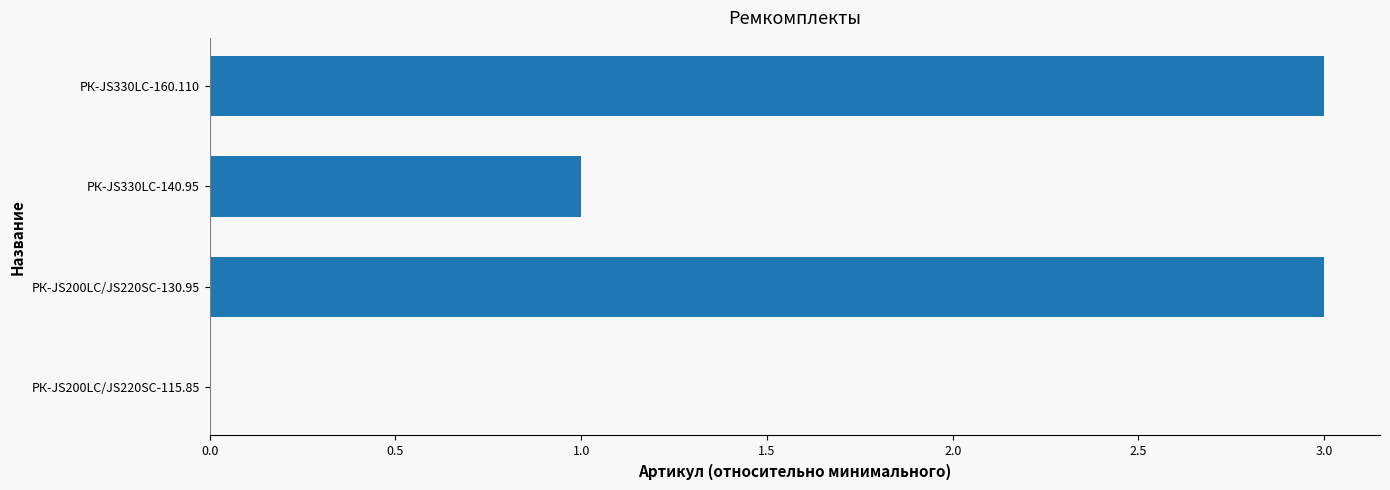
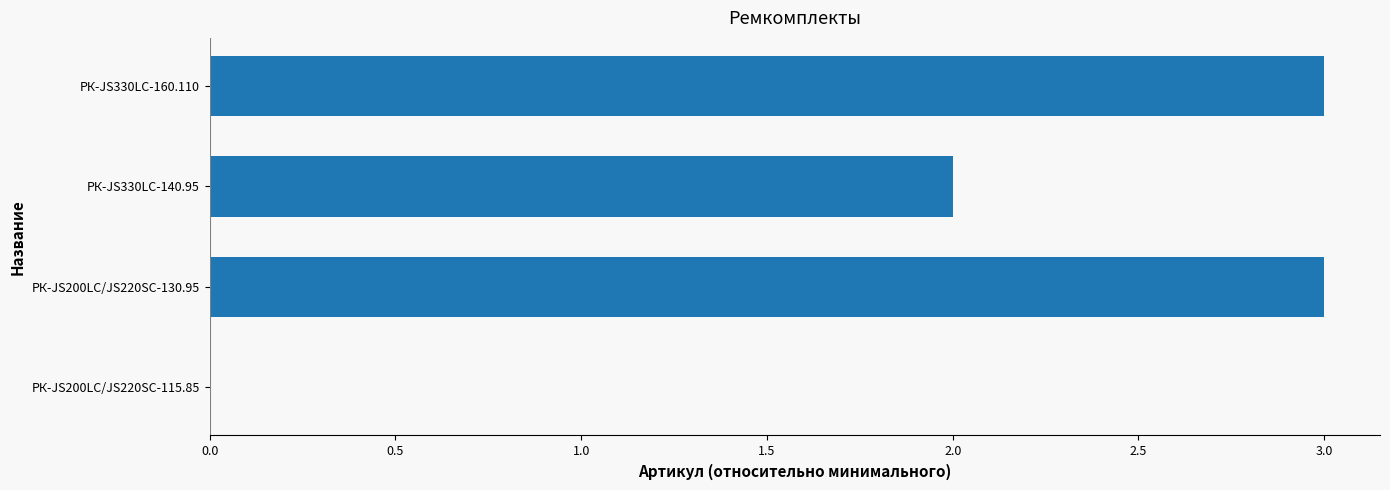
  {
    "РК-JS330LC-160.110": 3.00,
-   "РК-JS330LC-140.95": 1.00,
+   "РК-JS330LC-140.95": 2.00,
    "РК-JS200LC/JS220SC-130.95": 3.00,
    "РК-JS200LC/JS220SC-115.85": 0.00
  }
